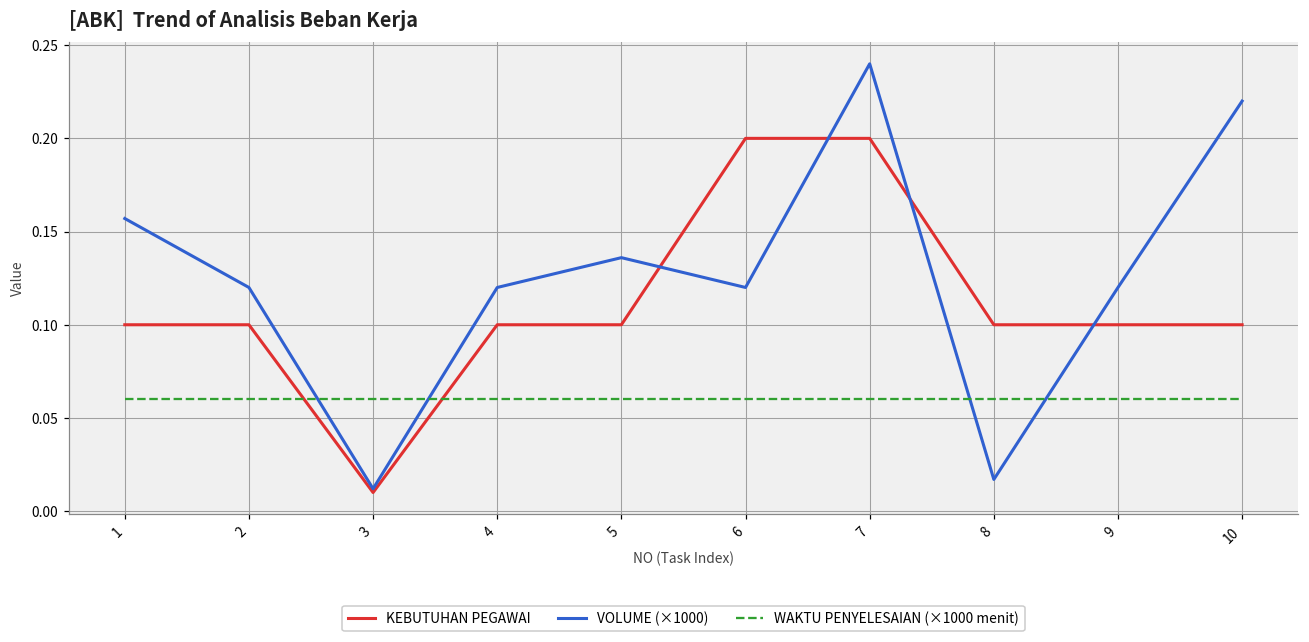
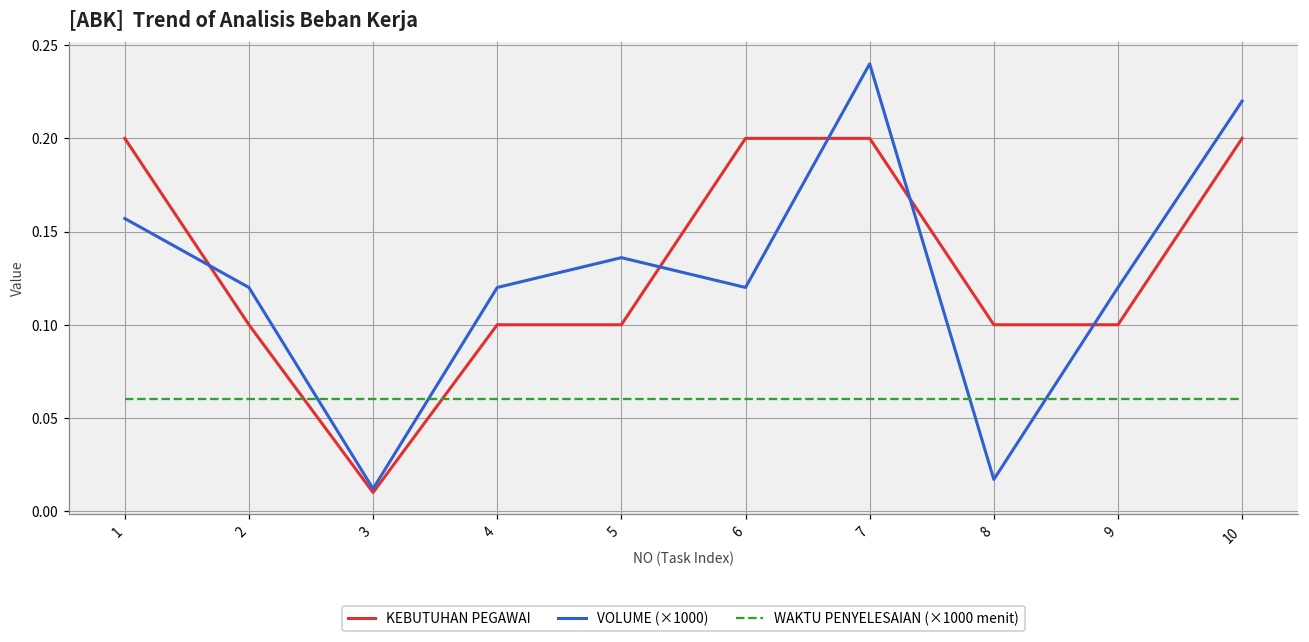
  {
    "KEBUTUHAN PEGAWAI": {
-     "1": 0.1,
+     "1": 0.2,
      "2": 0.1,
      "3": 0.010,
      "4": 0.1,
      "5": 0.1,
      "6": 0.2,
      "7": 0.2,
      "8": 0.1,
      "9": 0.1,
-     "10": 0.1
+     "10": 0.2
    },
    "VOLUME (×1000)": {
      "1": 0.157,
      "2": 0.120,
      "3": 0.012,
      "4": 0.120,
      "5": 0.136,
      "6": 0.120,
      "7": 0.240,
      "8": 0.017,
      "9": 0.120,
      "10": 0.220
    },
    "WAKTU PENYELESAIAN (×1000 menit)": {
      "1": 0.060,
      "2": 0.060,
      "3": 0.060,
      "4": 0.060,
      "5": 0.060,
      "6": 0.060,
      "7": 0.060,
      "8": 0.060,
      "9": 0.060,
      "10": 0.060
    }
  }
